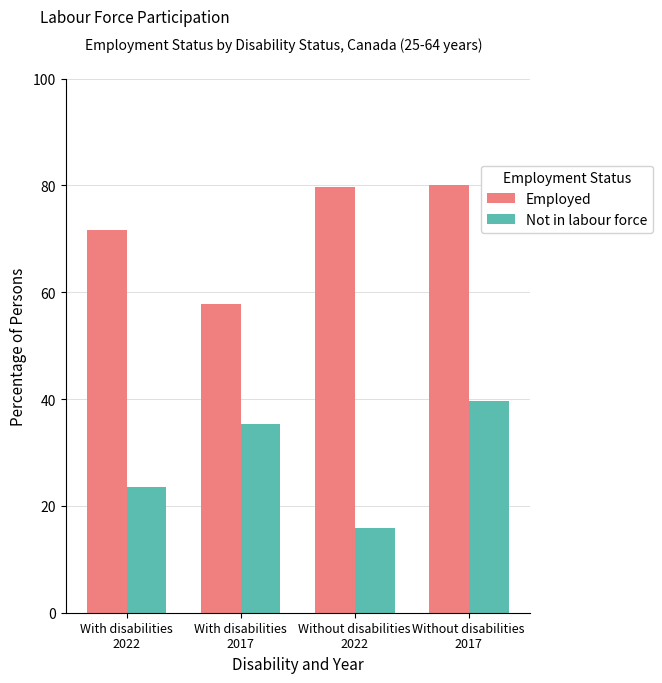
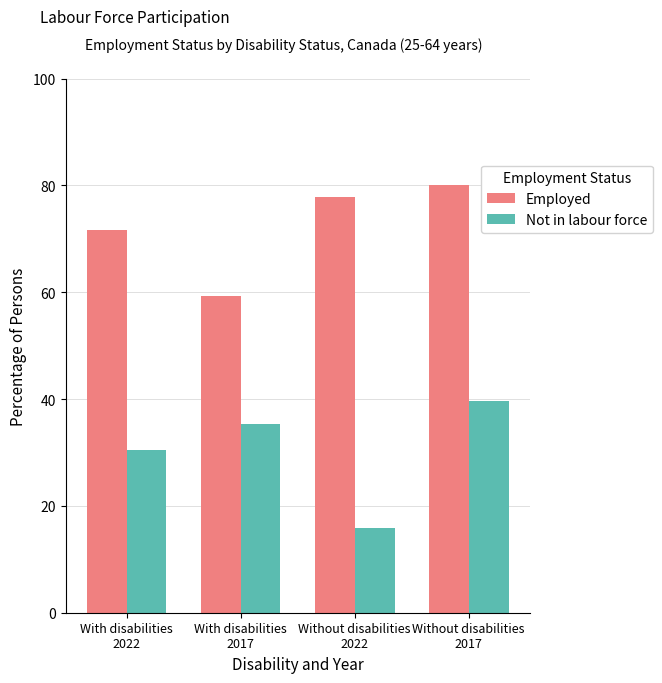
  {
    "Employed": {
      "With disabilities 2022": 72,
-     "With disabilities 2017": 58,
-     "Without disabilities 2022": 80,
+     "With disabilities 2017": 59,
+     "Without disabilities 2022": 78,
      "Without disabilities 2017": 80
    },
    "Not in labour force": {
-     "With disabilities 2022": 24,
+     "With disabilities 2022": 30,
      "With disabilities 2017": 35,
      "Without disabilities 2022": 16,
      "Without disabilities 2017": 40
    }
  }
